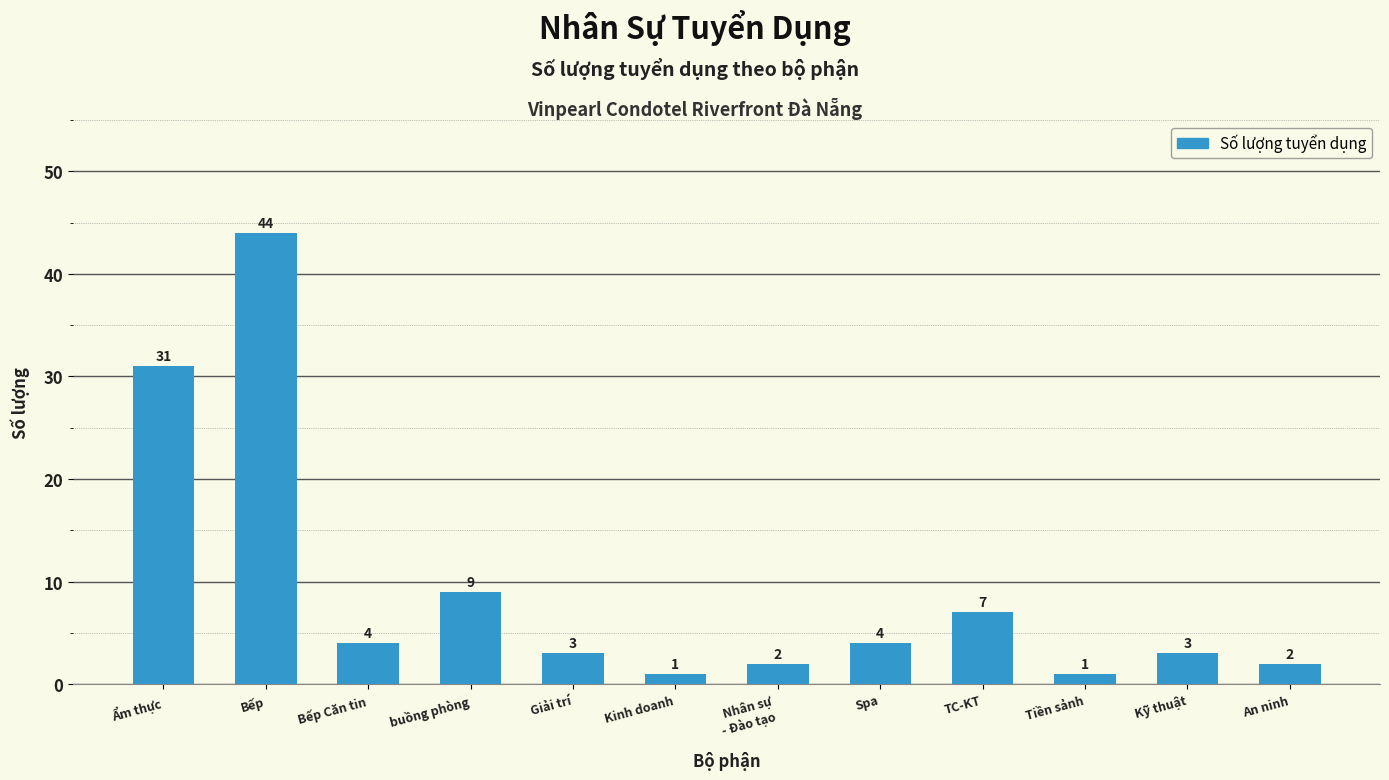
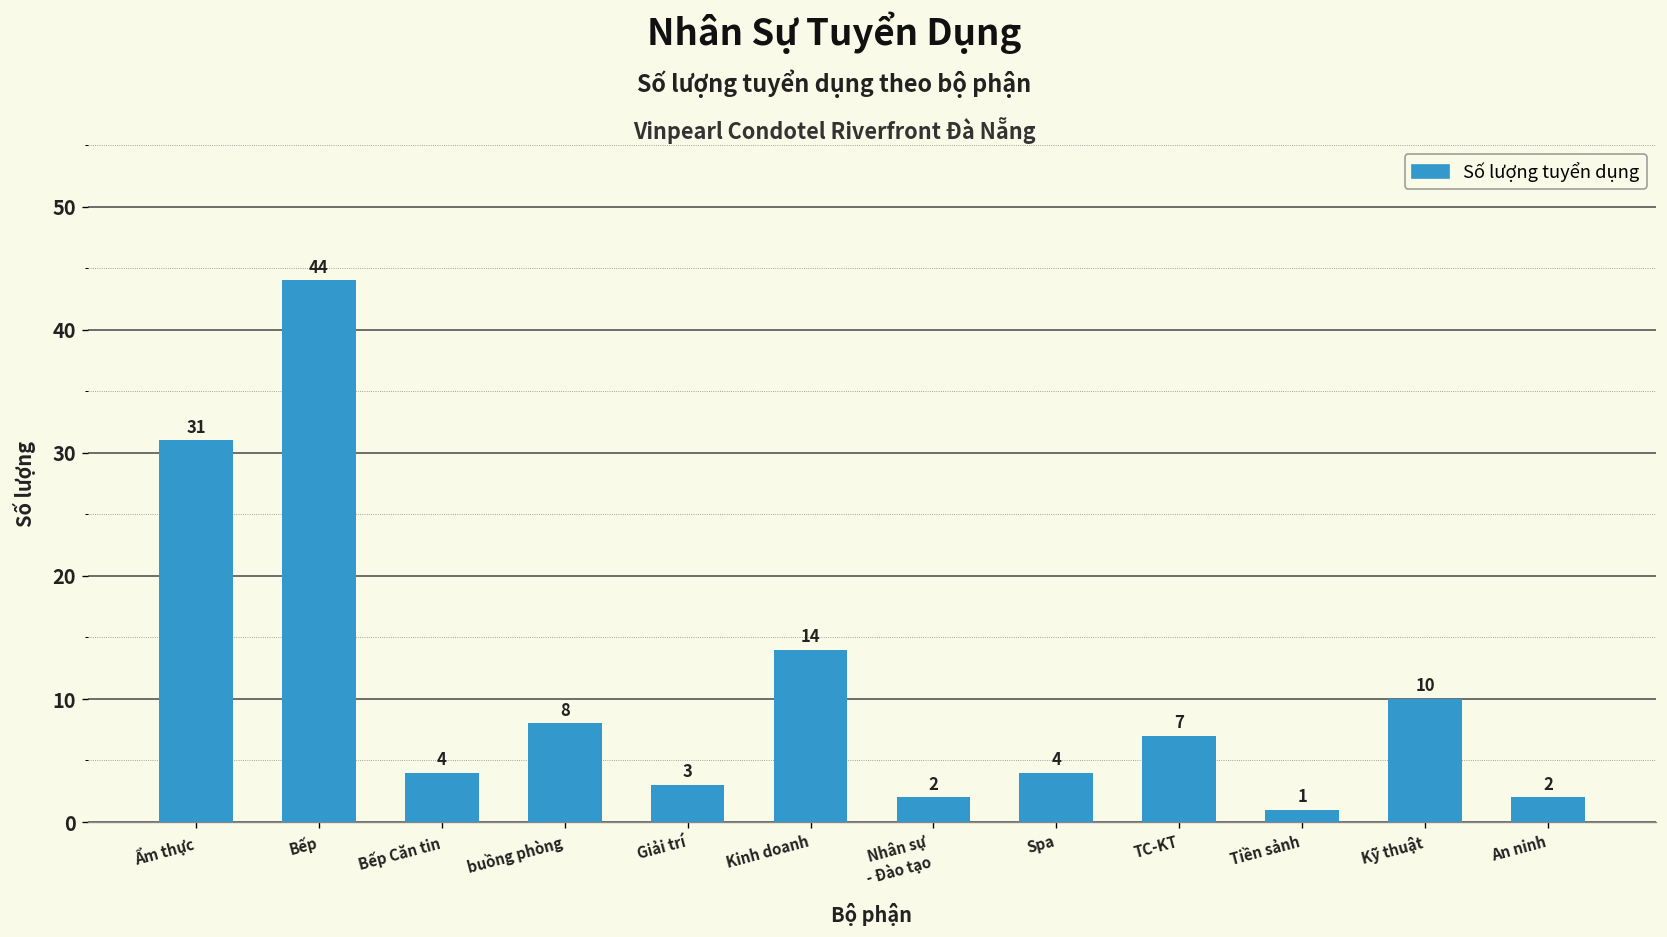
  {
    "Ẩm thực": 31,
    "Bếp": 44,
    "Bếp Căn tin": 4,
-   "buồng phòng": 9,
+   "buồng phòng": 8,
    "Giải trí": 3,
-   "Kinh doanh": 1,
+   "Kinh doanh": 14,
    "Nhân sự - Đào tạo": 2,
    "Spa": 4,
    "TC-KT": 7,
    "Tiền sảnh": 1,
-   "Kỹ thuật": 3,
+   "Kỹ thuật": 10,
    "An ninh": 2
  }
